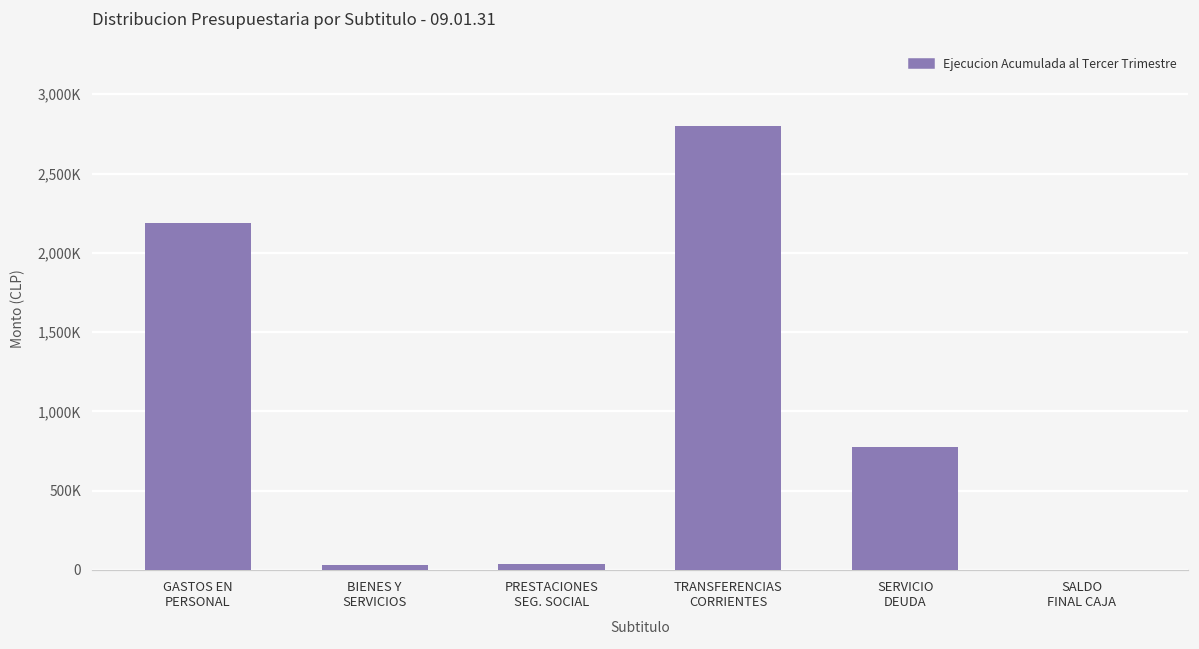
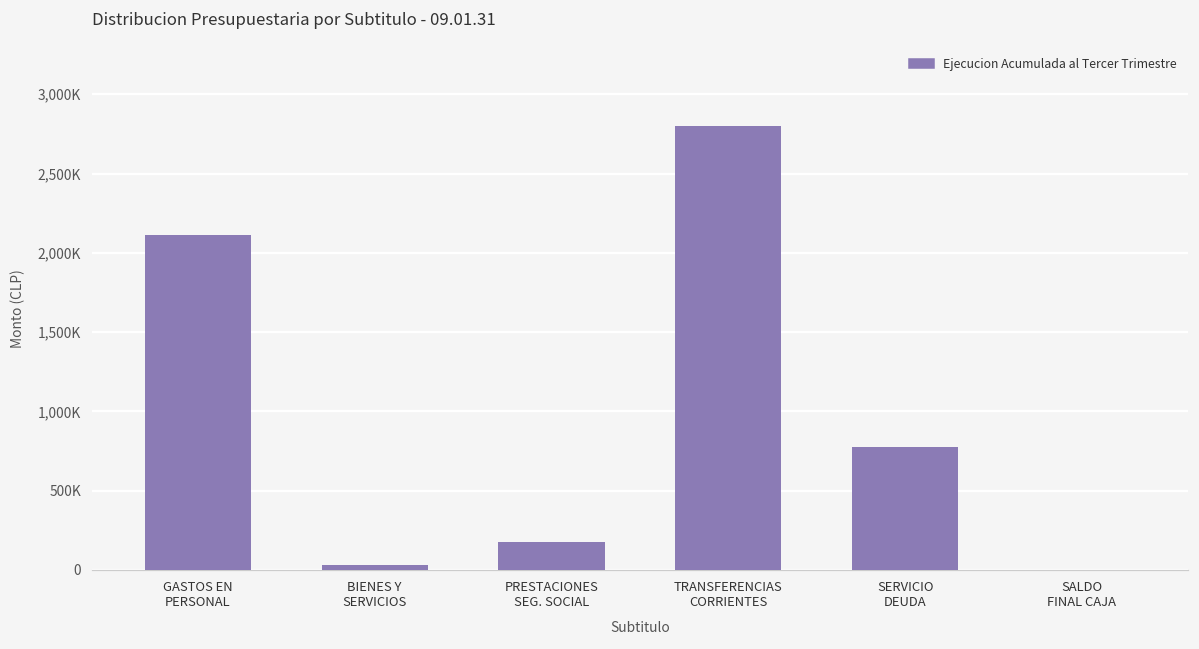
  {
-   "GASTOS EN PERSONAL": "2,190,000",
+   "GASTOS EN PERSONAL": "2,110,000",
    "BIENES Y SERVICIOS": "30,000",
-   "PRESTACIONES SEG. SOCIAL": "30,000",
+   "PRESTACIONES SEG. SOCIAL": "170,000",
    "TRANSFERENCIAS CORRIENTES": "2,800,000",
    "SERVICIO DEUDA": "770,000",
    "SALDO FINAL CAJA": "0"
  }
